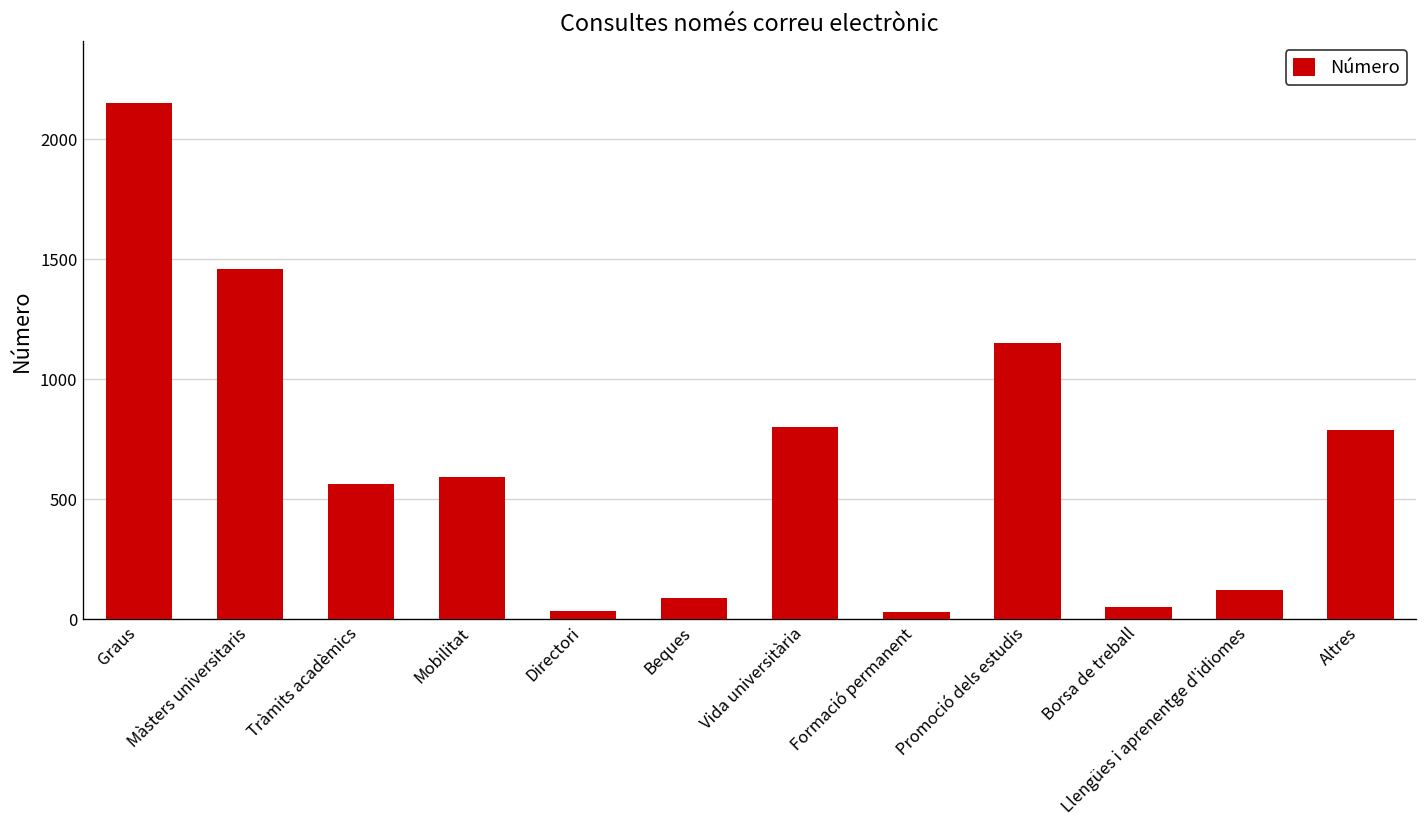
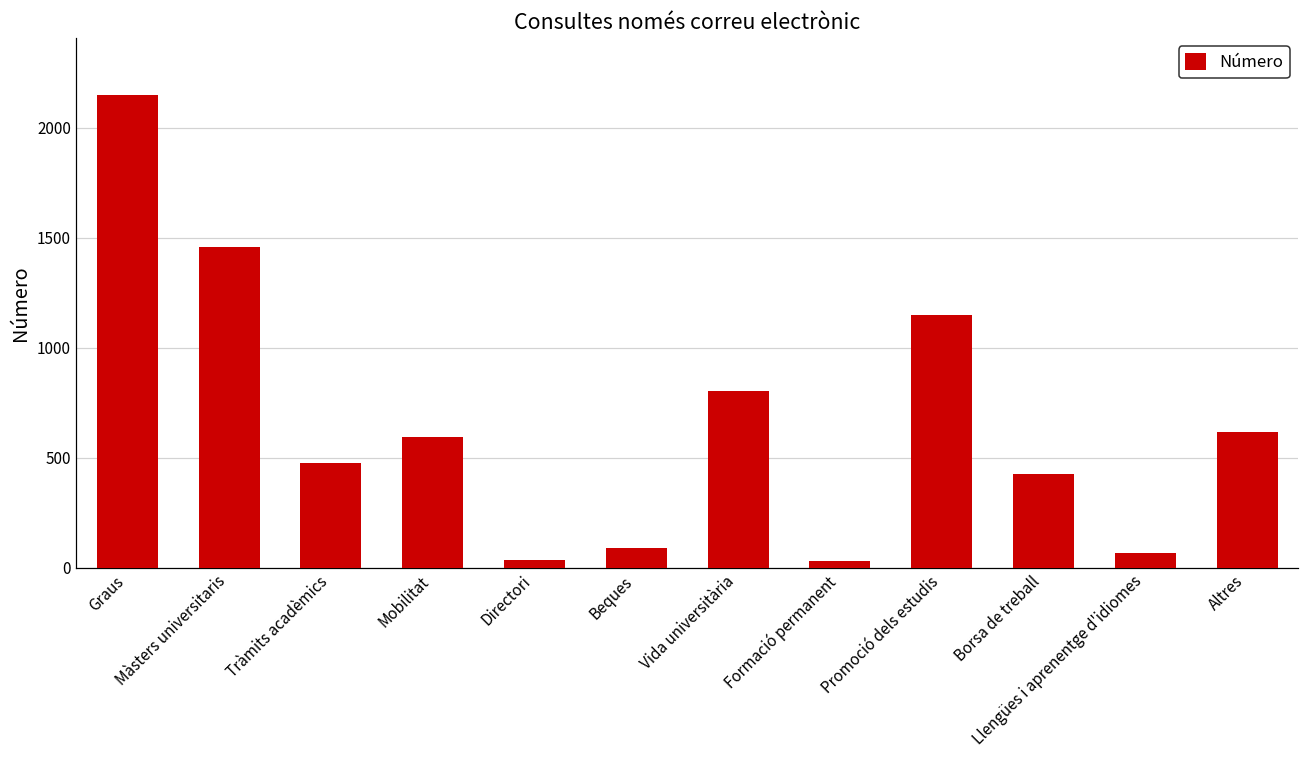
  {
    "Graus": 2150,
    "Màsters universitaris": 1460,
-   "Tràmits acadèmics": 560,
+   "Tràmits acadèmics": 480,
    "Mobilitat": 590,
    "Directori": 30,
    "Beques": 90,
    "Vida universitària": 800,
    "Formació permanent": 30,
    "Promoció dels estudis": 1150,
-   "Borsa de treball": 50,
-   "Llengües i aprenentge d'idiomes": 120,
-   "Altres": 790
+   "Borsa de treball": 430,
+   "Llengües i aprenentge d'idiomes": 70,
+   "Altres": 620
  }
